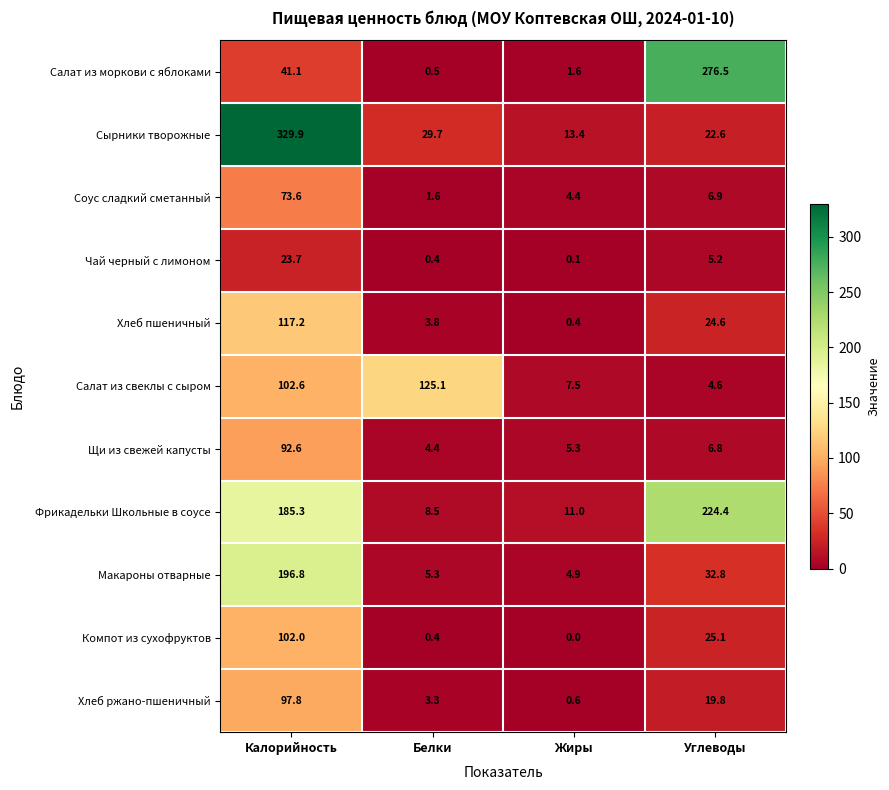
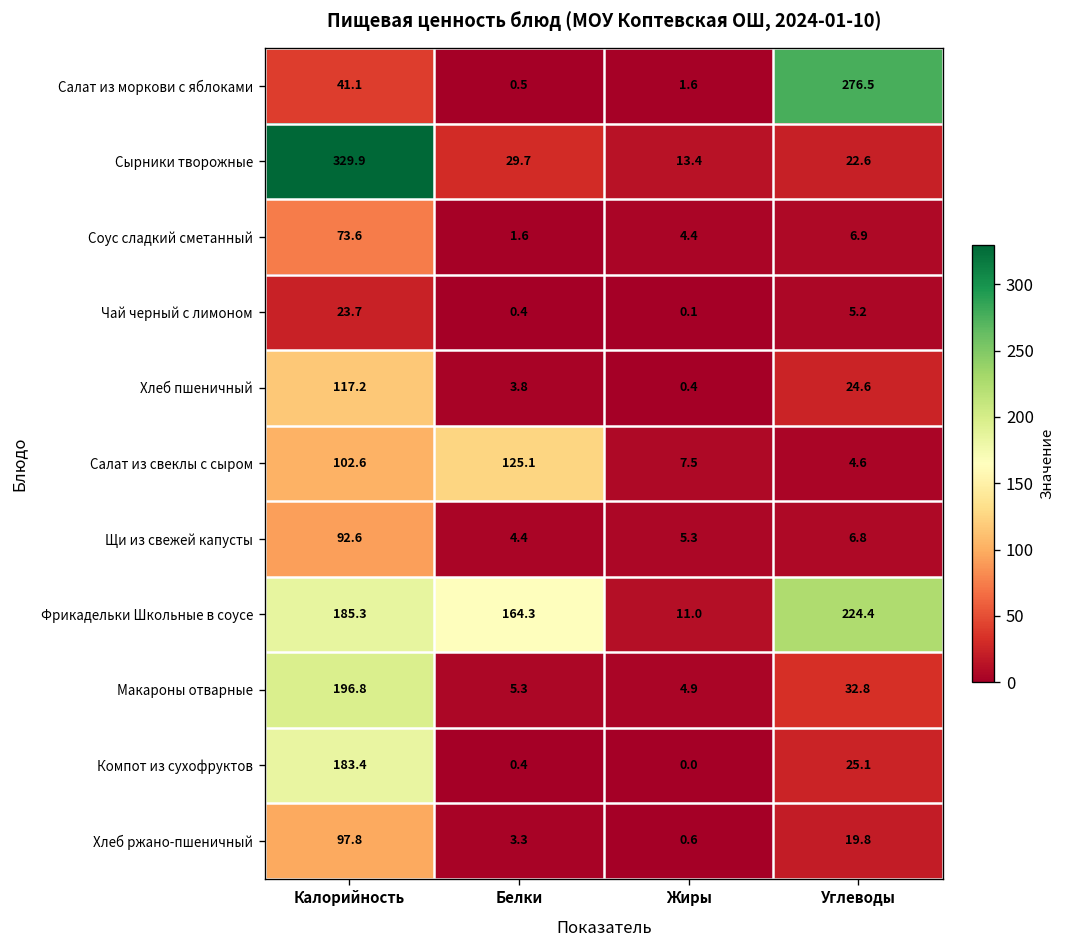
  {
    "Салат из моркови с яблоками": {
      "Калорийность": 41.1,
      "Белки": 0.5,
      "Жиры": 1.6,
      "Углеводы": 276.5
    },
    "Сырники творожные": {
      "Калорийность": 329.9,
      "Белки": 29.7,
      "Жиры": 13.4,
      "Углеводы": 22.6
    },
    "Соус сладкий сметанный": {
      "Калорийность": 73.6,
      "Белки": 1.6,
      "Жиры": 4.4,
      "Углеводы": 6.9
    },
    "Чай черный с лимоном": {
      "Калорийность": 23.7,
      "Белки": 0.4,
      "Жиры": 0.1,
      "Углеводы": 5.2
    },
    "Хлеб пшеничный": {
      "Калорийность": 117.2,
      "Белки": 3.8,
      "Жиры": 0.4,
      "Углеводы": 24.6
    },
    "Салат из свеклы с сыром": {
      "Калорийность": 102.6,
      "Белки": 125.1,
      "Жиры": 7.5,
      "Углеводы": 4.6
    },
    "Щи из свежей капусты": {
      "Калорийность": 92.6,
      "Белки": 4.4,
      "Жиры": 5.3,
      "Углеводы": 6.8
    },
    "Фрикадельки Школьные в соусе": {
      "Калорийность": 185.3,
-     "Белки": 8.5,
+     "Белки": 164.3,
      "Жиры": 11.0,
      "Углеводы": 224.4
    },
    "Макароны отварные": {
      "Калорийность": 196.8,
      "Белки": 5.3,
      "Жиры": 4.9,
      "Углеводы": 32.8
    },
    "Компот из сухофруктов": {
-     "Калорийность": 102.0,
+     "Калорийность": 183.4,
      "Белки": 0.4,
      "Жиры": 0.0,
      "Углеводы": 25.1
    },
    "Хлеб ржано-пшеничный": {
      "Калорийность": 97.8,
      "Белки": 3.3,
      "Жиры": 0.6,
      "Углеводы": 19.8
    }
  }
